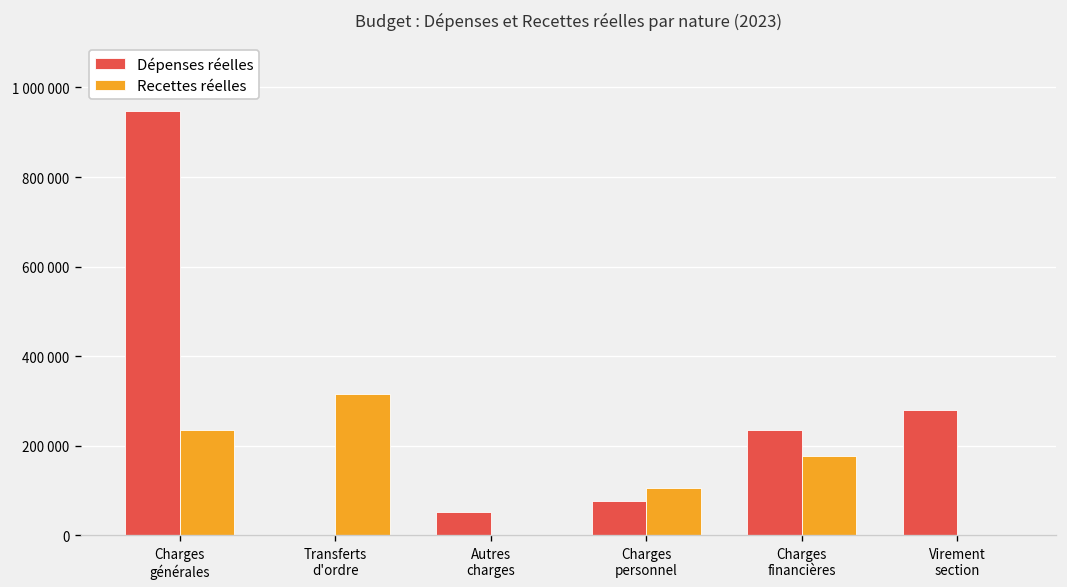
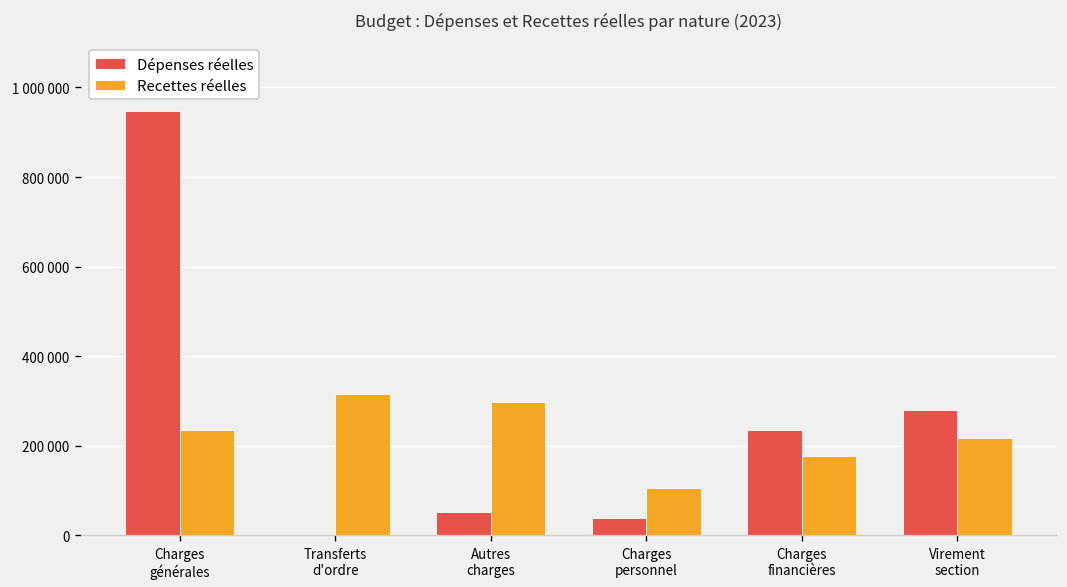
  {
    "Dépenses réelles": {
      "Charges générales": 950000,
      "Autres charges": 50000,
-     "Charges personnel": 80000,
+     "Charges personnel": 40000,
      "Charges financières": 230000,
      "Virement section": 280000
    },
    "Recettes réelles": {
      "Charges générales": 230000,
      "Transferts d'ordre": 320000,
-     "Autres charges": 0,
+     "Autres charges": 300000,
      "Charges personnel": 110000,
      "Charges financières": 180000,
-     "Virement section": 0
+     "Virement section": 220000
    }
  }
